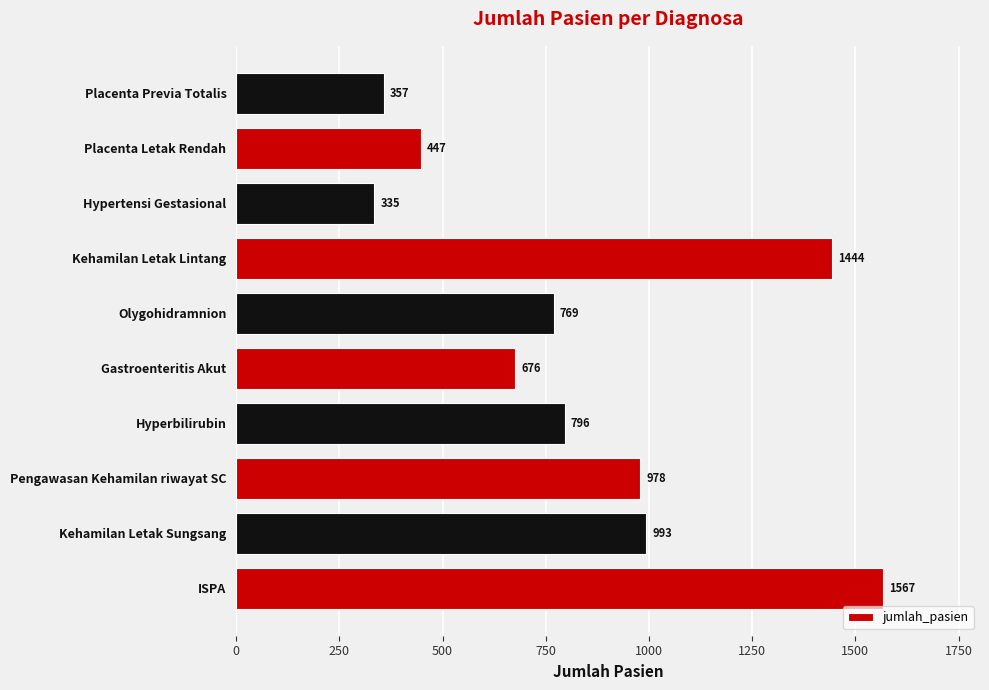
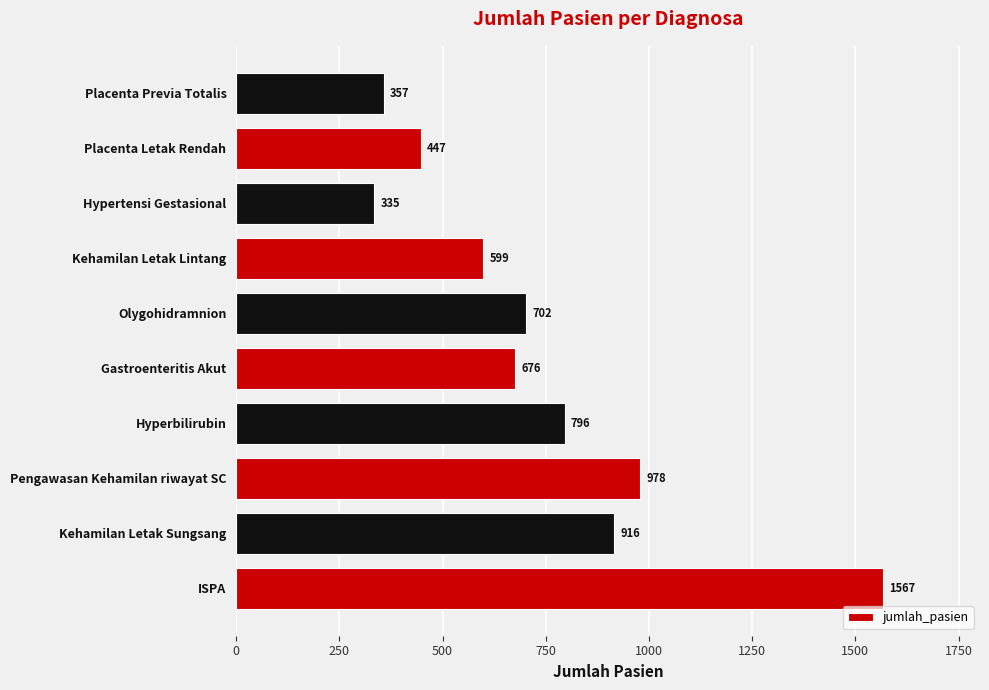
  {
    "Placenta Previa Totalis": 357,
    "Placenta Letak Rendah": 447,
    "Hypertensi Gestasional": 335,
-   "Kehamilan Letak Lintang": 1444,
-   "Olygohidramnion": 769,
+   "Kehamilan Letak Lintang": 599,
+   "Olygohidramnion": 702,
    "Gastroenteritis Akut": 676,
    "Hyperbilirubin": 796,
    "Pengawasan Kehamilan riwayat SC": 978,
-   "Kehamilan Letak Sungsang": 993,
+   "Kehamilan Letak Sungsang": 916,
    "ISPA": 1567
  }
